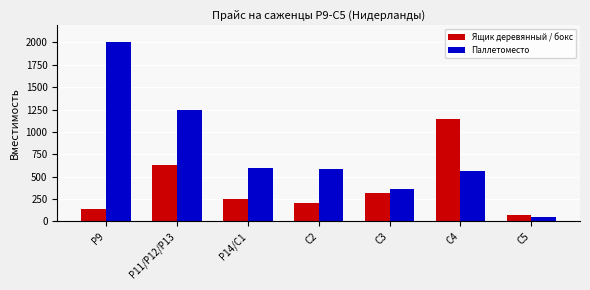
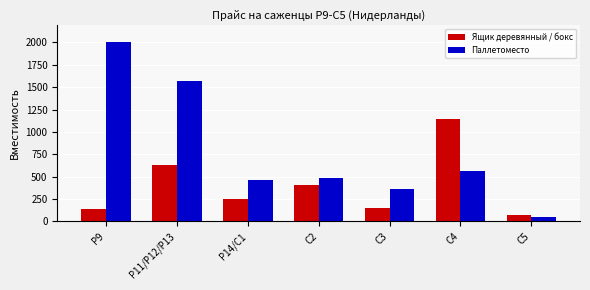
  {
    "Ящик деревянный / бокс": {
      "P9": 100,
      "P11/P12/P13": 600,
      "P14/C1": 300,
-     "C2": 200,
-     "C3": 300,
+     "C2": 400,
+     "C3": 200,
      "C4": 1100,
      "C5": 100
    },
    "Паллетоместо": {
      "P9": 2000,
-     "P11/P12/P13": 1300,
-     "P14/C1": 600,
-     "C2": 600,
+     "P11/P12/P13": 1600,
+     "P14/C1": 500,
+     "C2": 500,
      "C3": 400,
      "C4": 600,
      "C5": 0
    }
  }
